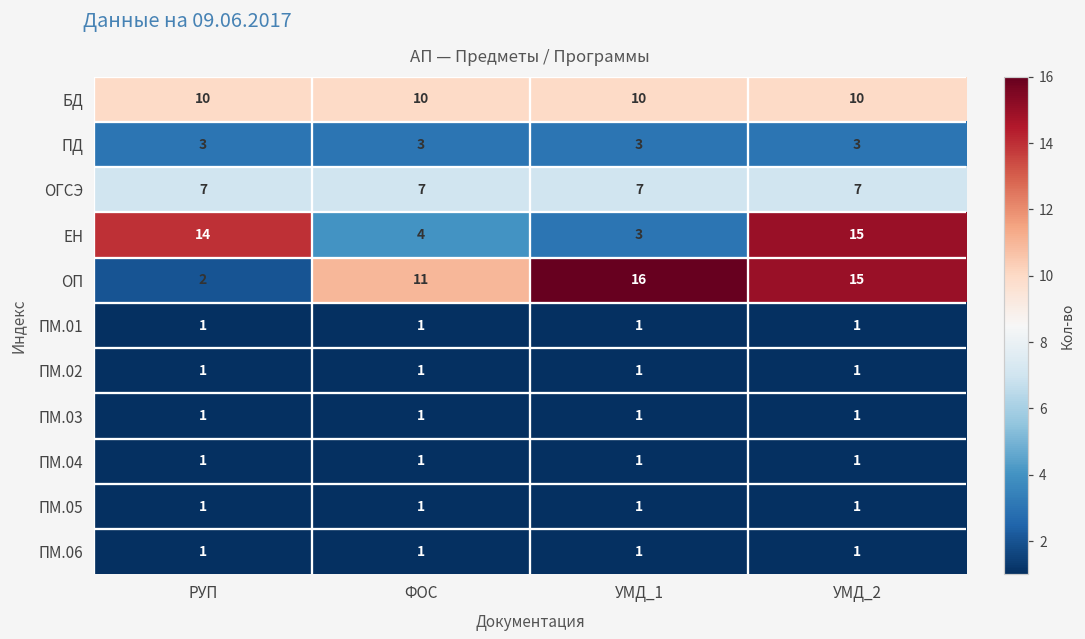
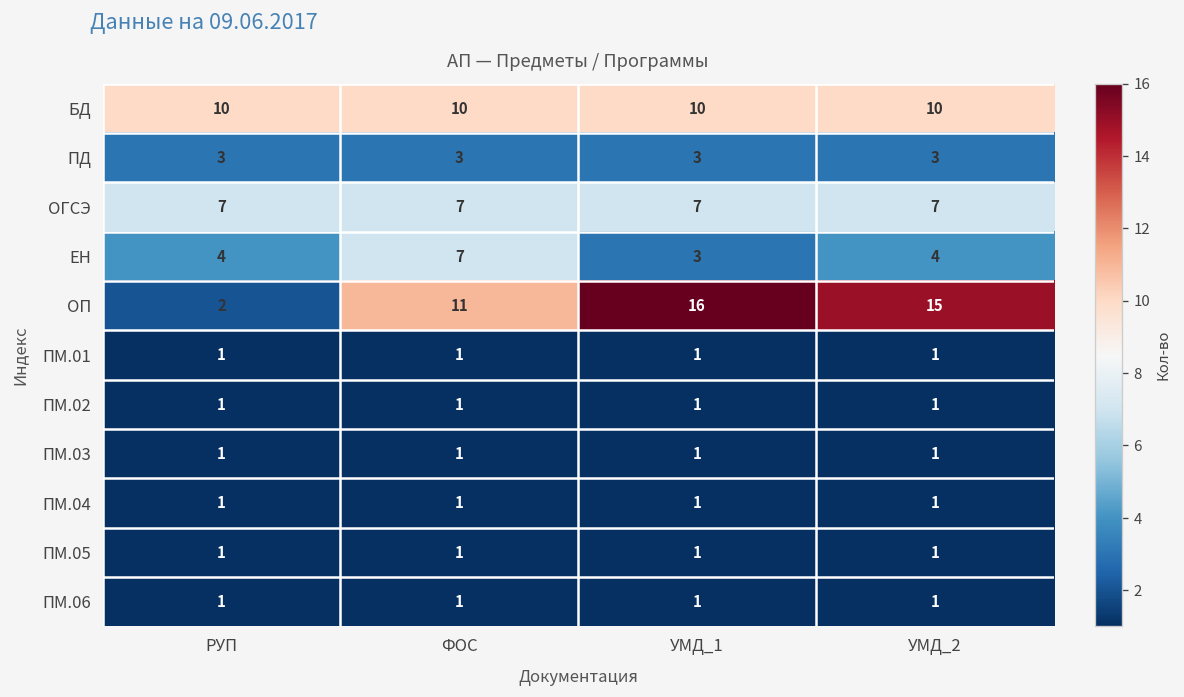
  {
    "БД": {
      "РУП": 10,
      "ФОС": 10,
      "УМД_1": 10,
      "УМД_2": 10
    },
    "ПД": {
      "РУП": 3,
      "ФОС": 3,
      "УМД_1": 3,
      "УМД_2": 3
    },
    "ОГСЭ": {
      "РУП": 7,
      "ФОС": 7,
      "УМД_1": 7,
      "УМД_2": 7
    },
    "ЕН": {
-     "РУП": 14,
-     "ФОС": 4,
+     "РУП": 4,
+     "ФОС": 7,
      "УМД_1": 3,
-     "УМД_2": 15
+     "УМД_2": 4
    },
    "ОП": {
      "РУП": 2,
      "ФОС": 11,
      "УМД_1": 16,
      "УМД_2": 15
    },
    "ПМ.01": {
      "РУП": 1,
      "ФОС": 1,
      "УМД_1": 1,
      "УМД_2": 1
    },
    "ПМ.02": {
      "РУП": 1,
      "ФОС": 1,
      "УМД_1": 1,
      "УМД_2": 1
    },
    "ПМ.03": {
      "РУП": 1,
      "ФОС": 1,
      "УМД_1": 1,
      "УМД_2": 1
    },
    "ПМ.04": {
      "РУП": 1,
      "ФОС": 1,
      "УМД_1": 1,
      "УМД_2": 1
    },
    "ПМ.05": {
      "РУП": 1,
      "ФОС": 1,
      "УМД_1": 1,
      "УМД_2": 1
    },
    "ПМ.06": {
      "РУП": 1,
      "ФОС": 1,
      "УМД_1": 1,
      "УМД_2": 1
    }
  }
